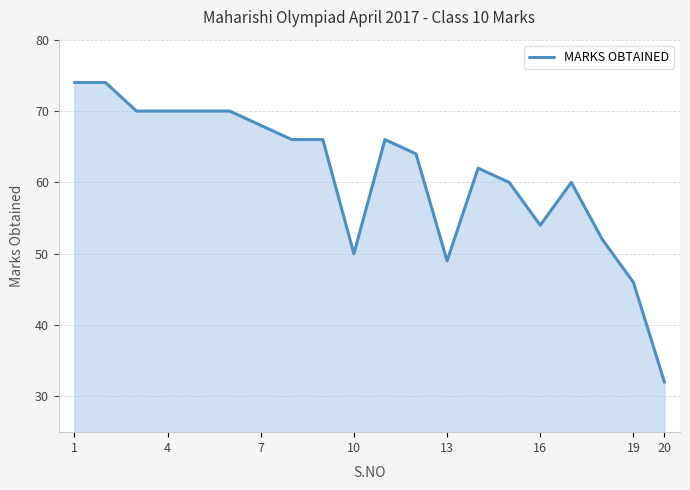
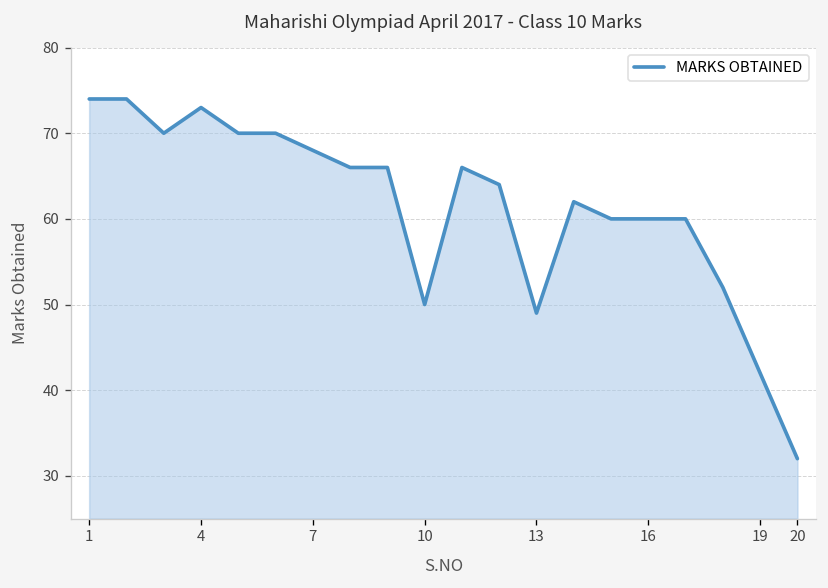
  {
    "1": 74,
-   "4": 70,
+   "4": 73,
    "7": 68,
    "10": 50,
    "13": 49,
-   "16": 54,
-   "19": 46,
+   "16": 60,
+   "19": 42,
    "20": 32
  }
